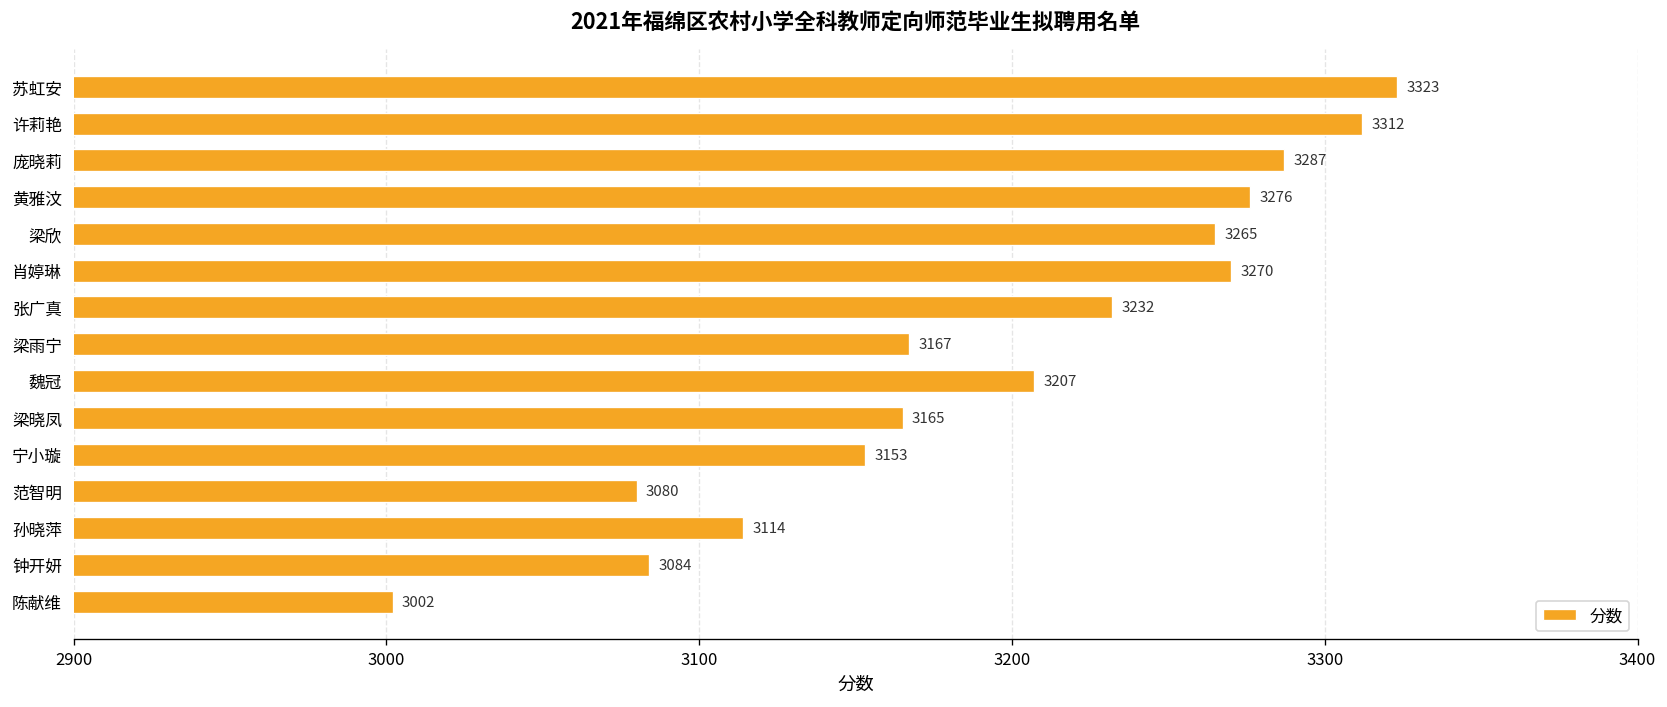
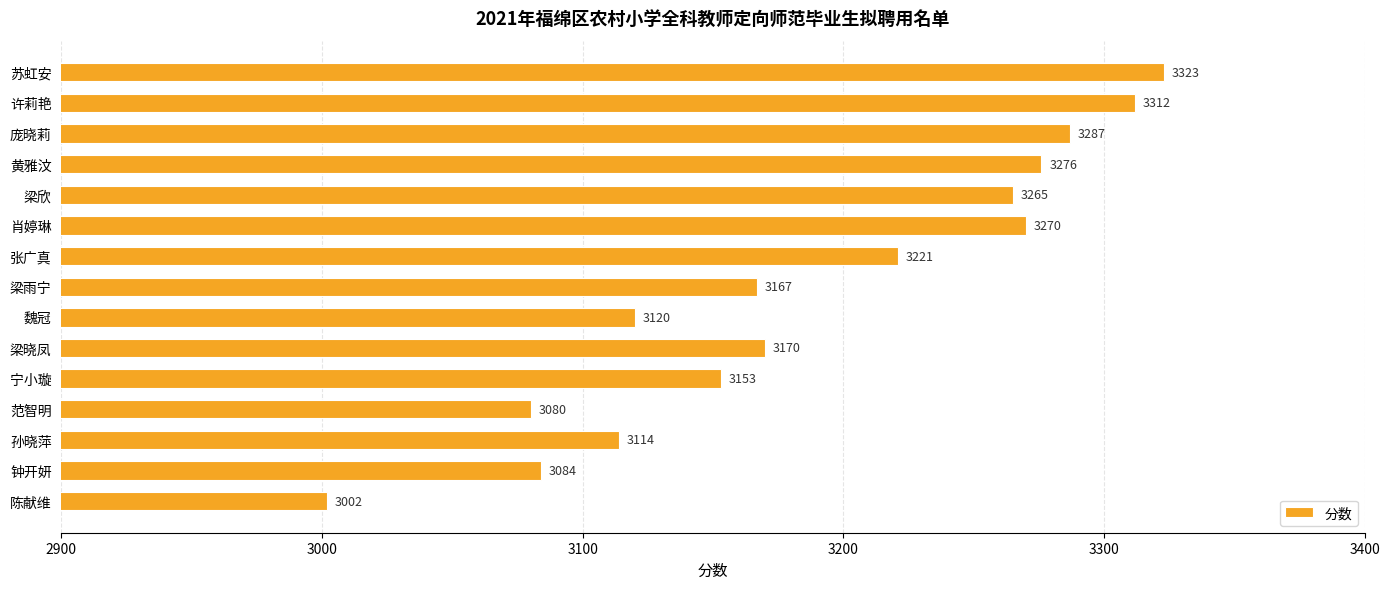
  {
    "苏虹安": 3323,
    "许莉艳": 3312,
    "庞晓莉": 3287,
    "黄雅汶": 3276,
    "梁欣": 3265,
    "肖婷琳": 3270,
-   "张广真": 3232,
+   "张广真": 3221,
    "梁雨宁": 3167,
-   "魏冠": 3207,
-   "梁晓凤": 3165,
+   "魏冠": 3120,
+   "梁晓凤": 3170,
    "宁小璇": 3153,
    "范智明": 3080,
    "孙晓萍": 3114,
    "钟开妍": 3084,
    "陈献维": 3002
  }
